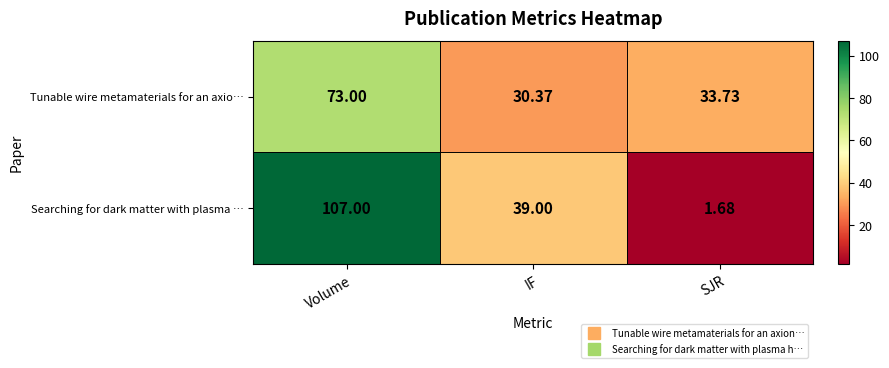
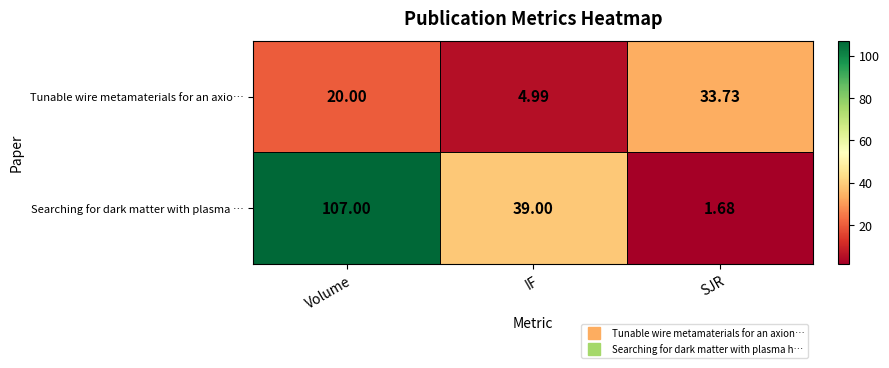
  {
    "Tunable wire metamaterials for an axio…": {
-     "Volume": 73.00,
-     "IF": 30.37,
+     "Volume": 20.00,
+     "IF": 4.99,
      "SJR": 33.73
    },
    "Searching for dark matter with plasma …": {
      "Volume": 107.00,
      "IF": 39.00,
      "SJR": 1.68
    }
  }
